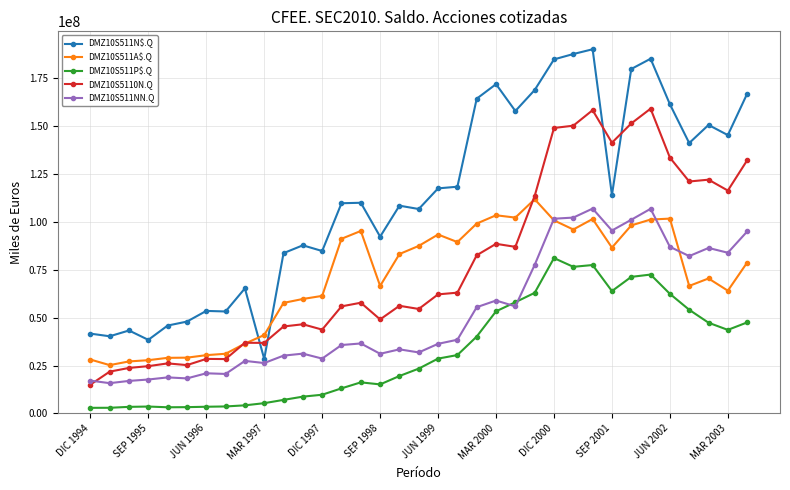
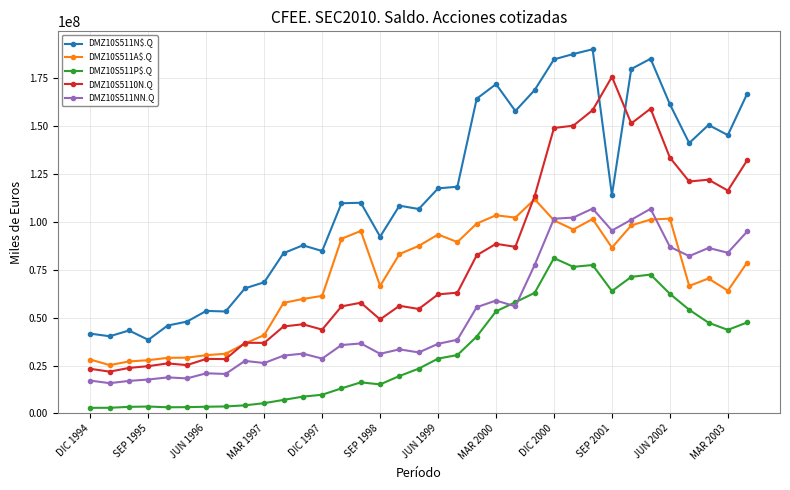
  {
    "DMZ10S511N$.Q": {
      "DIC 1994": 42000000,
      "SEP 1995": 38000000,
      "JUN 1996": 54000000,
-     "MAR 1997": 28000000,
+     "MAR 1997": 69000000,
      "DIC 1997": 85000000,
      "SEP 1998": 92000000,
      "JUN 1999": 118000000,
      "MAR 2000": 172000000,
      "DIC 2000": 185000000,
      "SEP 2001": 114000000,
      "JUN 2002": 161000000,
      "MAR 2003": 145000000
    },
    "DMZ10S511A$.Q": {
      "DIC 1994": 28000000,
      "SEP 1995": 28000000,
      "JUN 1996": 30000000,
      "MAR 1997": 41000000,
      "DIC 1997": 61000000,
      "SEP 1998": 67000000,
      "JUN 1999": 93000000,
      "MAR 2000": 103000000,
      "SEP 2001": 87000000,
      "JUN 2002": 102000000,
      "MAR 2003": 64000000
    },
    "DMZ10S511P$.Q": {
      "DIC 1994": 3000000,
      "SEP 1995": 4000000,
      "JUN 1996": 4000000,
      "MAR 1997": 5000000,
      "DIC 1997": 10000000,
      "SEP 1998": 15000000,
      "JUN 1999": 29000000,
      "MAR 2000": 53000000,
      "DIC 2000": 81000000,
      "SEP 2001": 64000000,
      "JUN 2002": 62000000,
      "MAR 2003": 44000000
    },
    "DMZ10S5110N.Q": {
-     "DIC 1994": 15000000,
+     "DIC 1994": 23000000,
      "SEP 1995": 25000000,
      "JUN 1996": 28000000,
      "MAR 1997": 37000000,
      "DIC 1997": 44000000,
      "SEP 1998": 49000000,
      "JUN 1999": 62000000,
      "MAR 2000": 89000000,
      "DIC 2000": 149000000,
-     "SEP 2001": 141000000,
+     "SEP 2001": 176000000,
      "JUN 2002": 134000000,
      "MAR 2003": 116000000
    },
    "DMZ10S511NN.Q": {
      "DIC 1994": 17000000,
      "SEP 1995": 18000000,
      "JUN 1996": 21000000,
      "MAR 1997": 26000000,
      "DIC 1997": 29000000,
      "SEP 1998": 31000000,
      "JUN 1999": 36000000,
      "MAR 2000": 59000000,
      "SEP 2001": 96000000,
      "JUN 2002": 87000000,
      "MAR 2003": 84000000
    }
  }
